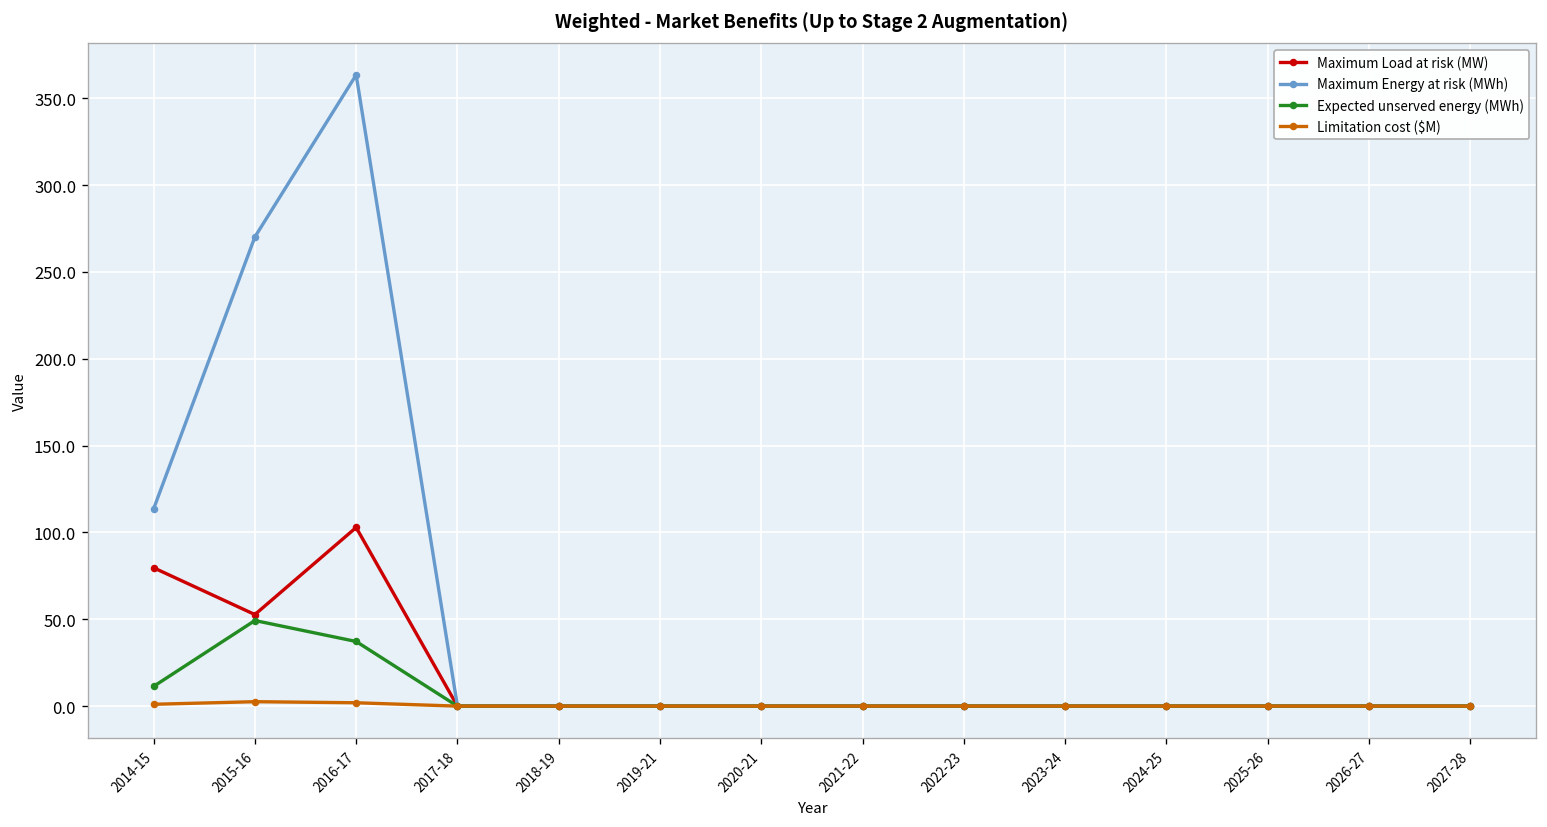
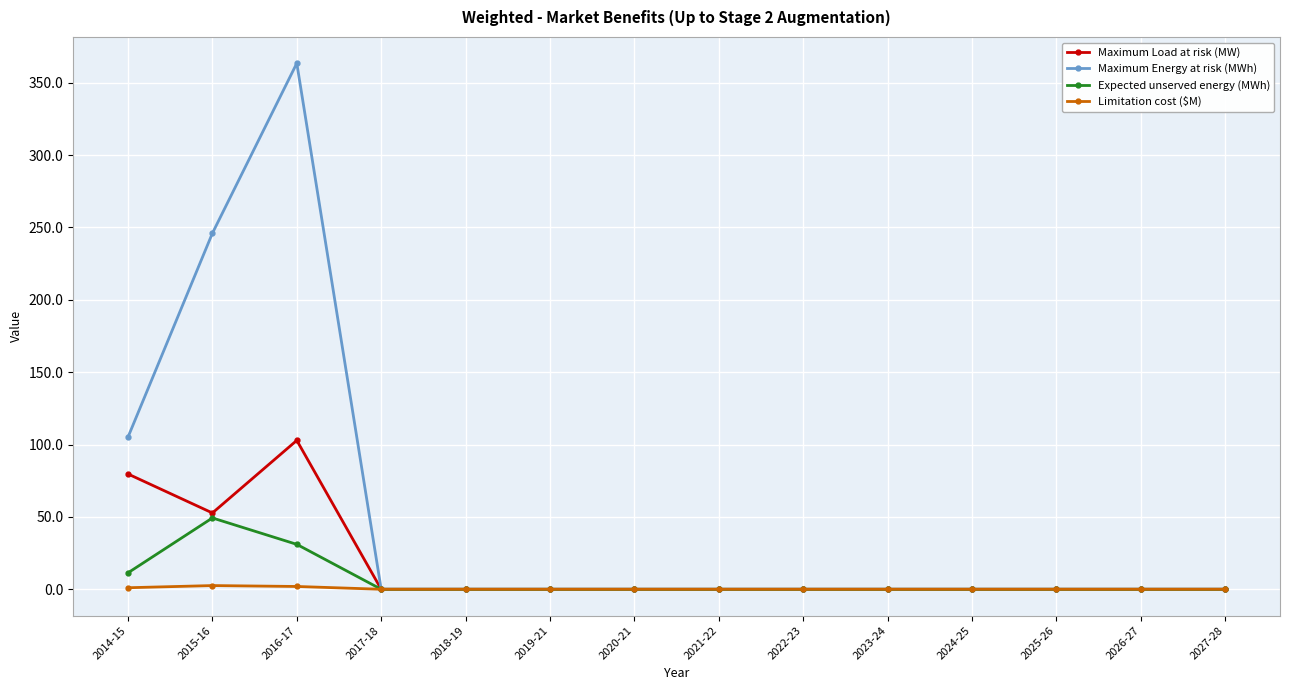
  {
    "Maximum Load at risk (MW)": {
      "2014-15": 80,
      "2015-16": 53,
      "2016-17": 103
    },
    "Maximum Energy at risk (MWh)": {
-     "2014-15": 114,
-     "2015-16": 270,
+     "2014-15": 105,
+     "2015-16": 246,
      "2016-17": 363
    },
    "Expected unserved energy (MWh)": {
      "2014-15": 11,
      "2015-16": 49,
-     "2016-17": 37
+     "2016-17": 31
    },
    "Limitation cost ($M)": {
      "2014-15": 1,
      "2015-16": 3,
      "2016-17": 2
    }
  }
